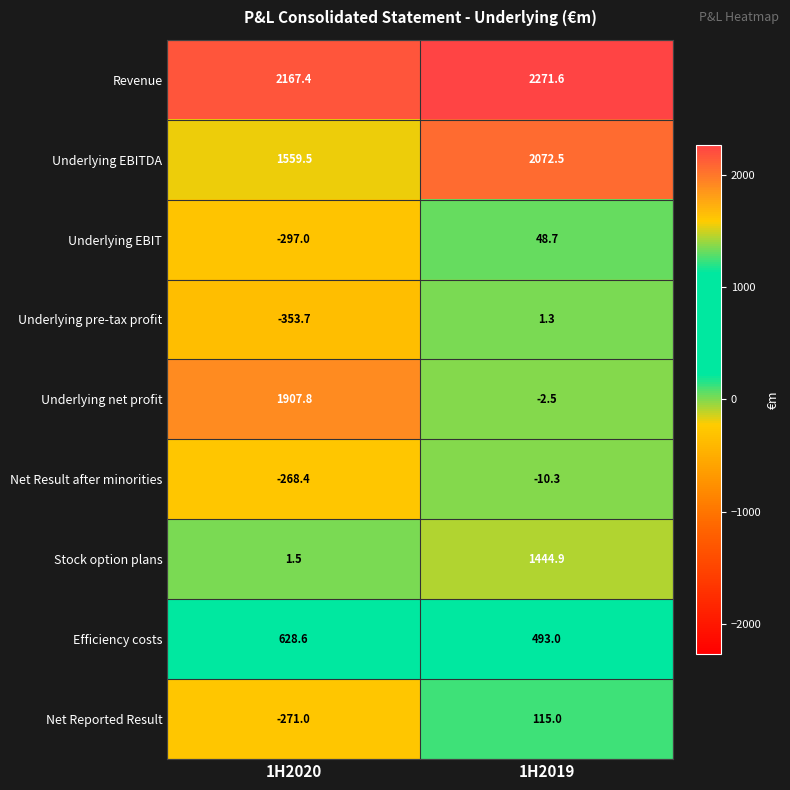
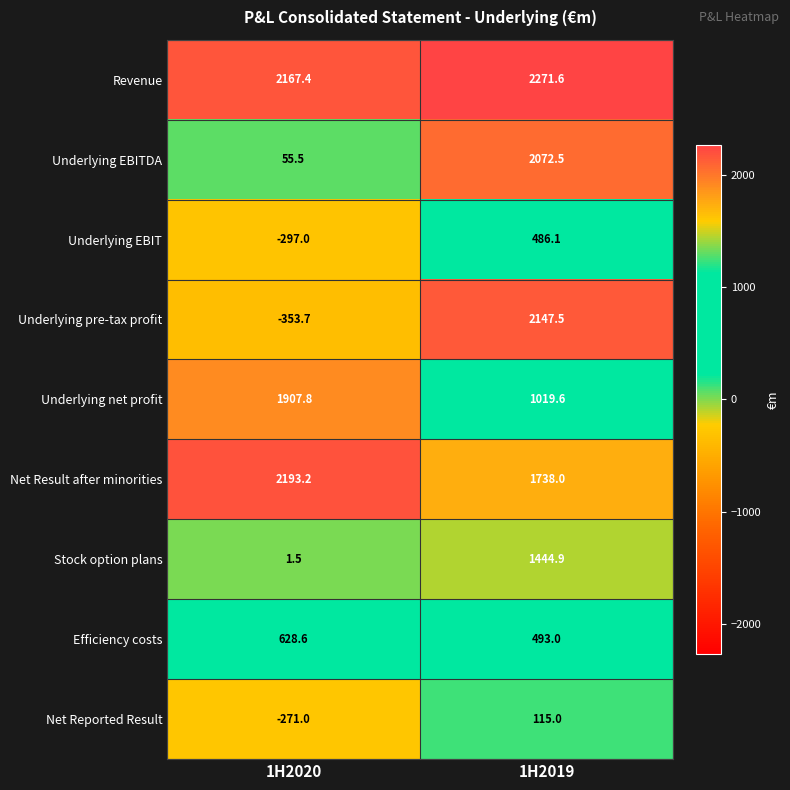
  {
    "Revenue": {
      "1H2020": 2167.4,
      "1H2019": 2271.6
    },
    "Underlying EBITDA": {
-     "1H2020": 1559.5,
+     "1H2020": 55.5,
      "1H2019": 2072.5
    },
    "Underlying EBIT": {
      "1H2020": -297.0,
-     "1H2019": 48.7
+     "1H2019": 486.1
    },
    "Underlying pre-tax profit": {
      "1H2020": -353.7,
-     "1H2019": 1.3
+     "1H2019": 2147.5
    },
    "Underlying net profit": {
      "1H2020": 1907.8,
-     "1H2019": -2.5
+     "1H2019": 1019.6
    },
    "Net Result after minorities": {
-     "1H2020": -268.4,
-     "1H2019": -10.3
+     "1H2020": 2193.2,
+     "1H2019": 1738.0
    },
    "Stock option plans": {
      "1H2020": 1.5,
      "1H2019": 1444.9
    },
    "Efficiency costs": {
      "1H2020": 628.6,
      "1H2019": 493.0
    },
    "Net Reported Result": {
      "1H2020": -271.0,
      "1H2019": 115.0
    }
  }
